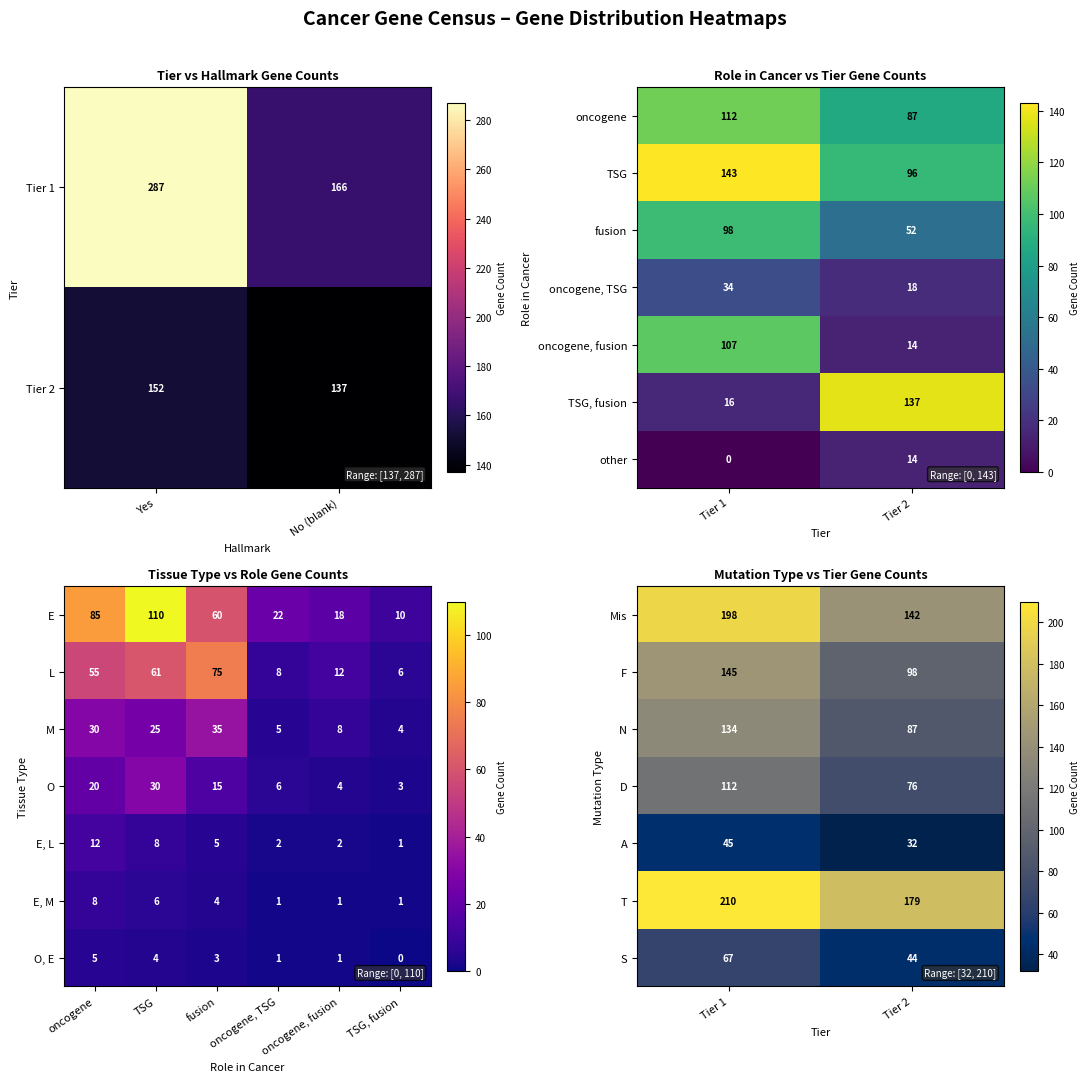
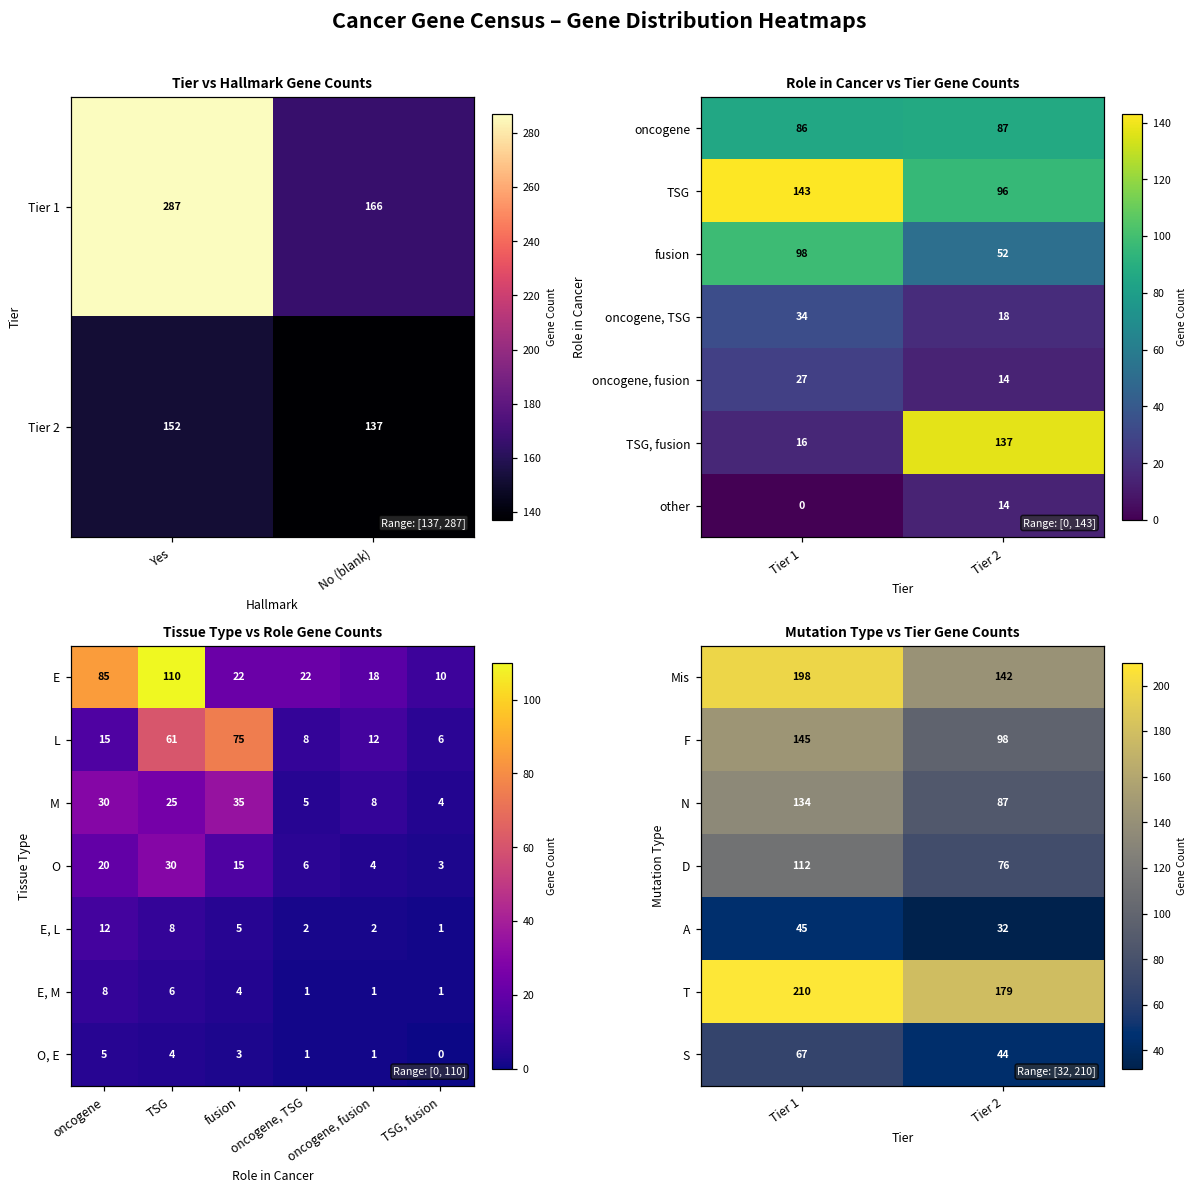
  {
    "Tier vs Hallmark Gene Counts": {
      "Tier 1": {
        "Yes": 287,
        "No (blank)": 166
      },
      "Tier 2": {
        "Yes": 152,
        "No (blank)": 137
      }
    },
    "Role in Cancer vs Tier Gene Counts": {
      "oncogene": {
-       "Tier 1": 112,
+       "Tier 1": 86,
        "Tier 2": 87
      },
      "TSG": {
        "Tier 1": 143,
        "Tier 2": 96
      },
      "fusion": {
        "Tier 1": 98,
        "Tier 2": 52
      },
      "oncogene, TSG": {
        "Tier 1": 34,
        "Tier 2": 18
      },
      "oncogene, fusion": {
-       "Tier 1": 107,
+       "Tier 1": 27,
        "Tier 2": 14
      },
      "TSG, fusion": {
        "Tier 1": 16,
        "Tier 2": 137
      },
      "other": {
        "Tier 1": 0,
        "Tier 2": 14
      }
    },
    "Tissue Type vs Role Gene Counts": {
      "E": {
        "oncogene": 85,
        "TSG": 110,
-       "fusion": 60,
+       "fusion": 22,
        "oncogene, TSG": 22,
        "oncogene, fusion": 18,
        "TSG, fusion": 10
      },
      "L": {
-       "oncogene": 55,
+       "oncogene": 15,
        "TSG": 61,
        "fusion": 75,
        "oncogene, TSG": 8,
        "oncogene, fusion": 12,
        "TSG, fusion": 6
      },
      "M": {
        "oncogene": 30,
        "TSG": 25,
        "fusion": 35,
        "oncogene, TSG": 5,
        "oncogene, fusion": 8,
        "TSG, fusion": 4
      },
      "O": {
        "oncogene": 20,
        "TSG": 30,
        "fusion": 15,
        "oncogene, TSG": 6,
        "oncogene, fusion": 4,
        "TSG, fusion": 3
      },
      "E, L": {
        "oncogene": 12,
        "TSG": 8,
        "fusion": 5,
        "oncogene, TSG": 2,
        "oncogene, fusion": 2,
        "TSG, fusion": 1
      },
      "E, M": {
        "oncogene": 8,
        "TSG": 6,
        "fusion": 4,
        "oncogene, TSG": 1,
        "oncogene, fusion": 1,
        "TSG, fusion": 1
      },
      "O, E": {
        "oncogene": 5,
        "TSG": 4,
        "fusion": 3,
        "oncogene, TSG": 1,
        "oncogene, fusion": 1,
        "TSG, fusion": 0
      }
    },
    "Mutation Type vs Tier Gene Counts": {
      "Mis": {
        "Tier 1": 198,
        "Tier 2": 142
      },
      "F": {
        "Tier 1": 145,
        "Tier 2": 98
      },
      "N": {
        "Tier 1": 134,
        "Tier 2": 87
      },
      "D": {
        "Tier 1": 112,
        "Tier 2": 76
      },
      "A": {
        "Tier 1": 45,
        "Tier 2": 32
      },
      "T": {
        "Tier 1": 210,
        "Tier 2": 179
      },
      "S": {
        "Tier 1": 67,
        "Tier 2": 44
      }
    }
  }
